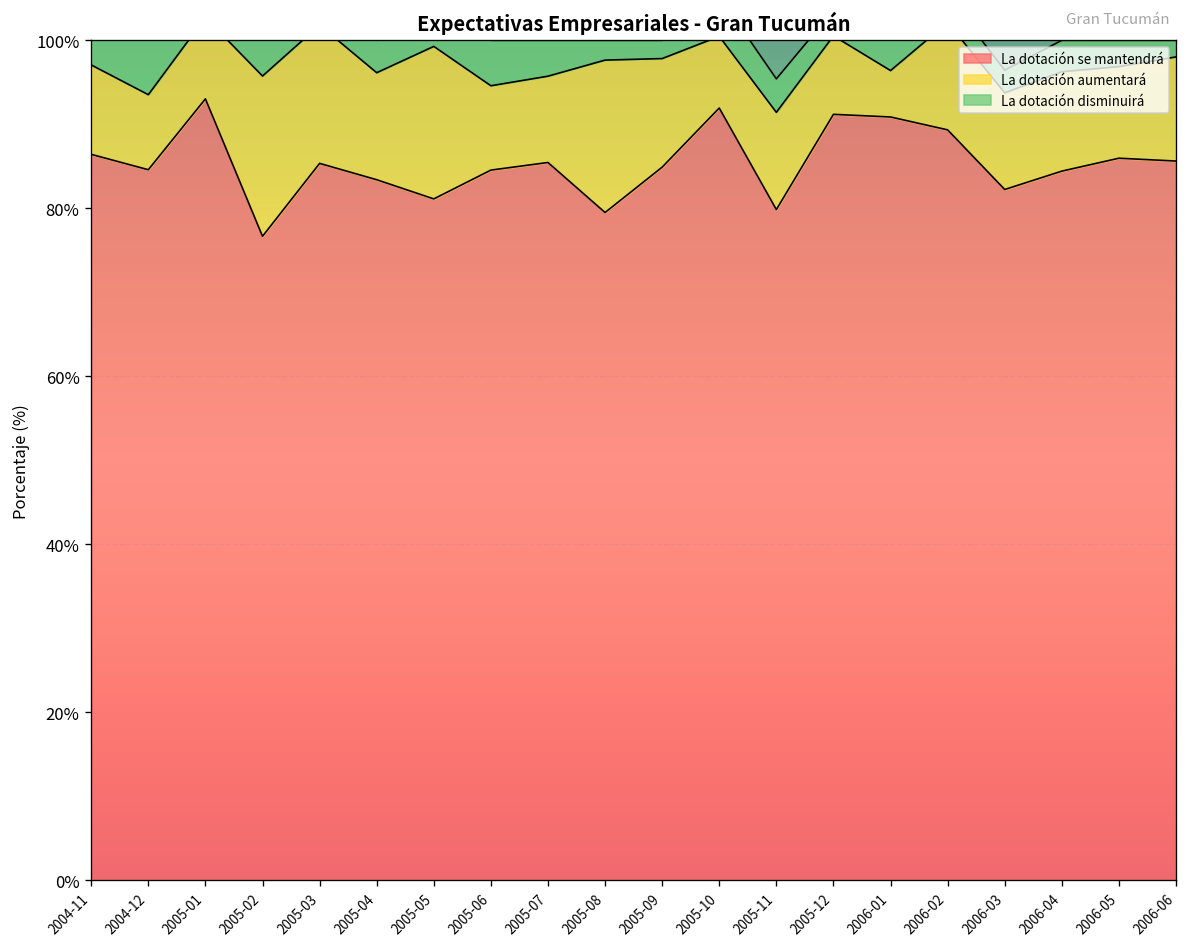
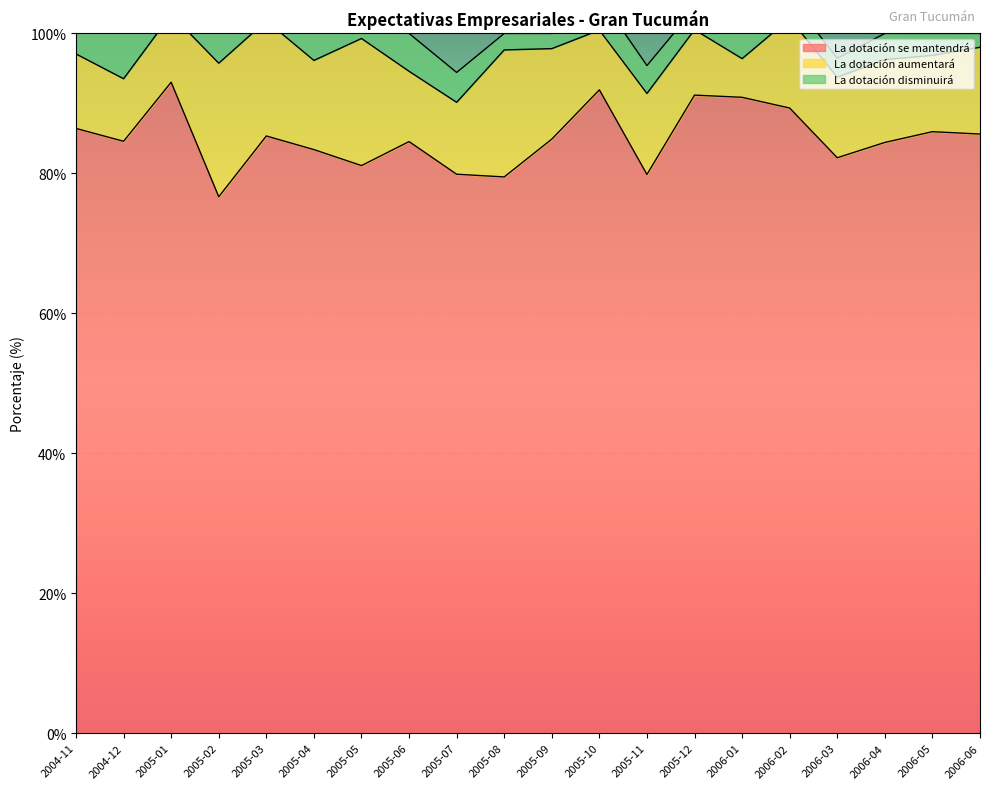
  {
    "La dotación se mantendrá": {
      "2004-11": "86%",
      "2004-12": "85%",
      "2005-01": "93%",
      "2005-02": "77%",
      "2005-03": "85%",
      "2005-04": "83%",
      "2005-05": "81%",
      "2005-06": "85%",
-     "2005-07": "85%",
+     "2005-07": "80%",
      "2005-08": "79%",
      "2005-09": "85%",
      "2005-10": "92%",
      "2005-11": "80%",
      "2005-12": "91%",
      "2006-01": "91%",
      "2006-02": "89%",
      "2006-03": "82%",
      "2006-04": "84%",
      "2006-05": "86%",
      "2006-06": "86%"
    },
    "La dotación aumentará": {
      "2004-11": "11%",
      "2004-12": "9%",
      "2005-02": "19%",
      "2005-04": "13%",
      "2005-05": "18%",
      "2005-06": "10%",
      "2005-07": "10%",
      "2005-08": "18%",
      "2005-09": "13%",
      "2005-11": "12%",
      "2006-01": "6%",
      "2006-06": "12%"
    },
    "La dotación disminuirá": {
      "2005-02": "4%",
      "2005-04": "4%",
      "2005-06": "5%",
      "2005-07": "4%",
      "2005-08": "2%",
      "2005-09": "2%",
      "2005-11": "4%",
      "2006-04": "4%",
      "2006-05": "3%",
      "2006-06": "2%"
    }
  }
